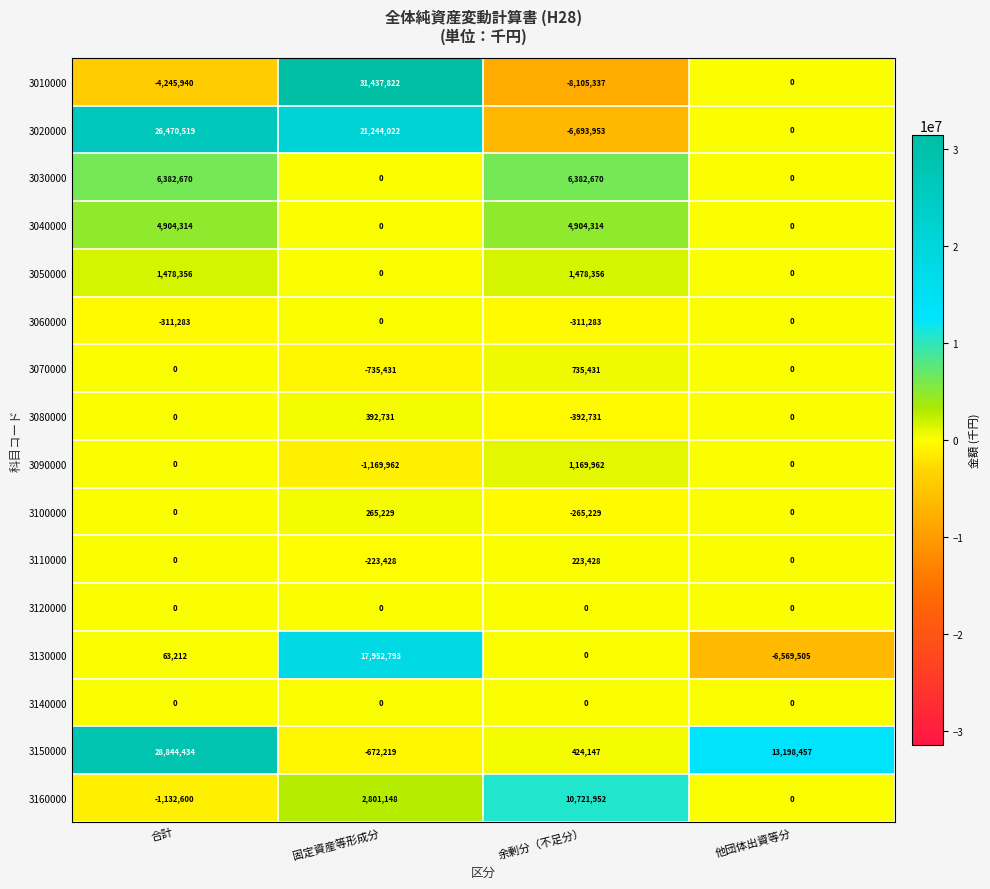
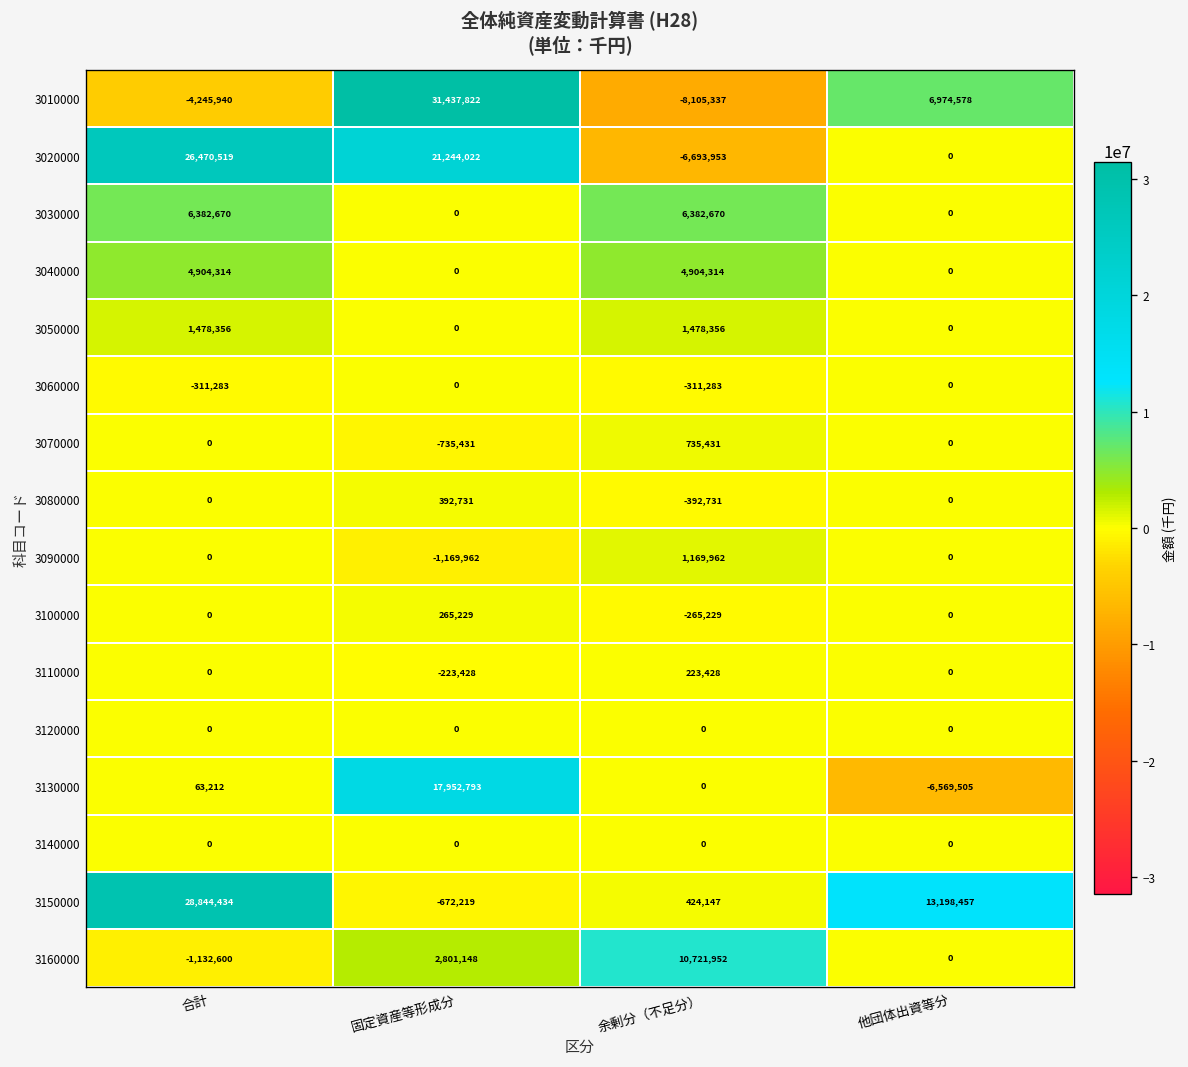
  {
    "3010000": {
      "合計": "-4,245,940",
      "固定資産等形成分": "31,437,822",
      "余剰分（不足分）": "-8,105,337",
-     "他団体出資等分": "0"
+     "他団体出資等分": "6,974,578"
    },
    "3020000": {
      "合計": "26,470,519",
      "固定資産等形成分": "21,244,022",
      "余剰分（不足分）": "-6,693,953",
      "他団体出資等分": "0"
    },
    "3030000": {
      "合計": "6,382,670",
      "固定資産等形成分": "0",
      "余剰分（不足分）": "6,382,670",
      "他団体出資等分": "0"
    },
    "3040000": {
      "合計": "4,904,314",
      "固定資産等形成分": "0",
      "余剰分（不足分）": "4,904,314",
      "他団体出資等分": "0"
    },
    "3050000": {
      "合計": "1,478,356",
      "固定資産等形成分": "0",
      "余剰分（不足分）": "1,478,356",
      "他団体出資等分": "0"
    },
    "3060000": {
      "合計": "-311,283",
      "固定資産等形成分": "0",
      "余剰分（不足分）": "-311,283",
      "他団体出資等分": "0"
    },
    "3070000": {
      "合計": "0",
      "固定資産等形成分": "-735,431",
      "余剰分（不足分）": "735,431",
      "他団体出資等分": "0"
    },
    "3080000": {
      "合計": "0",
      "固定資産等形成分": "392,731",
      "余剰分（不足分）": "-392,731",
      "他団体出資等分": "0"
    },
    "3090000": {
      "合計": "0",
      "固定資産等形成分": "-1,169,962",
      "余剰分（不足分）": "1,169,962",
      "他団体出資等分": "0"
    },
    "3100000": {
      "合計": "0",
      "固定資産等形成分": "265,229",
      "余剰分（不足分）": "-265,229",
      "他団体出資等分": "0"
    },
    "3110000": {
      "合計": "0",
      "固定資産等形成分": "-223,428",
      "余剰分（不足分）": "223,428",
      "他団体出資等分": "0"
    },
    "3120000": {
      "合計": "0",
      "固定資産等形成分": "0",
      "余剰分（不足分）": "0",
      "他団体出資等分": "0"
    },
    "3130000": {
      "合計": "63,212",
      "固定資産等形成分": "17,952,793",
      "余剰分（不足分）": "0",
      "他団体出資等分": "-6,569,505"
    },
    "3140000": {
      "合計": "0",
      "固定資産等形成分": "0",
      "余剰分（不足分）": "0",
      "他団体出資等分": "0"
    },
    "3150000": {
      "合計": "28,844,434",
      "固定資産等形成分": "-672,219",
      "余剰分（不足分）": "424,147",
      "他団体出資等分": "13,198,457"
    },
    "3160000": {
      "合計": "-1,132,600",
      "固定資産等形成分": "2,801,148",
      "余剰分（不足分）": "10,721,952",
      "他団体出資等分": "0"
    }
  }
